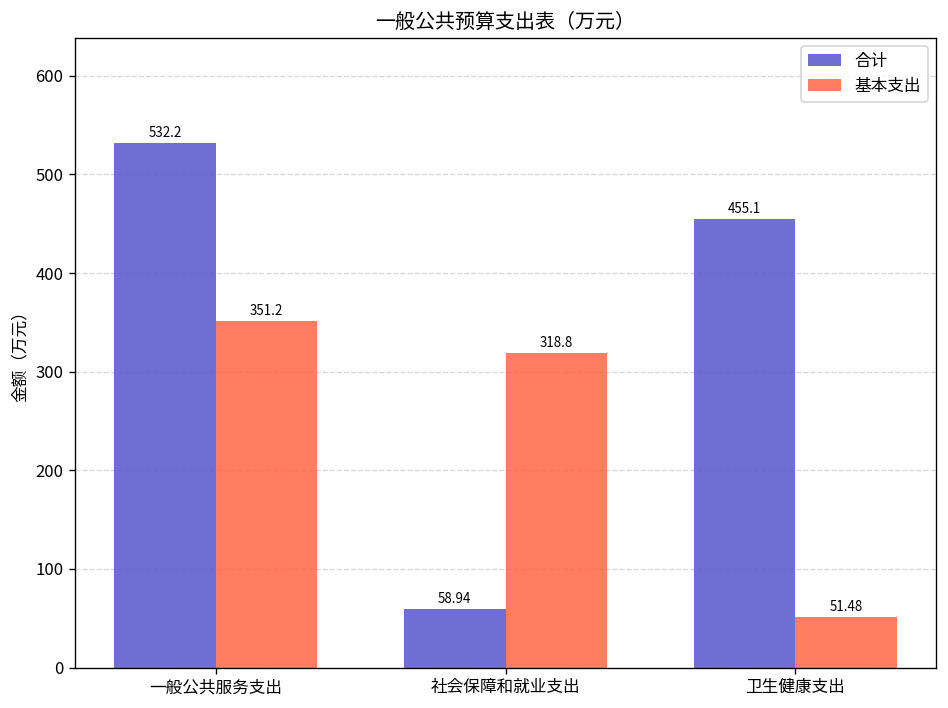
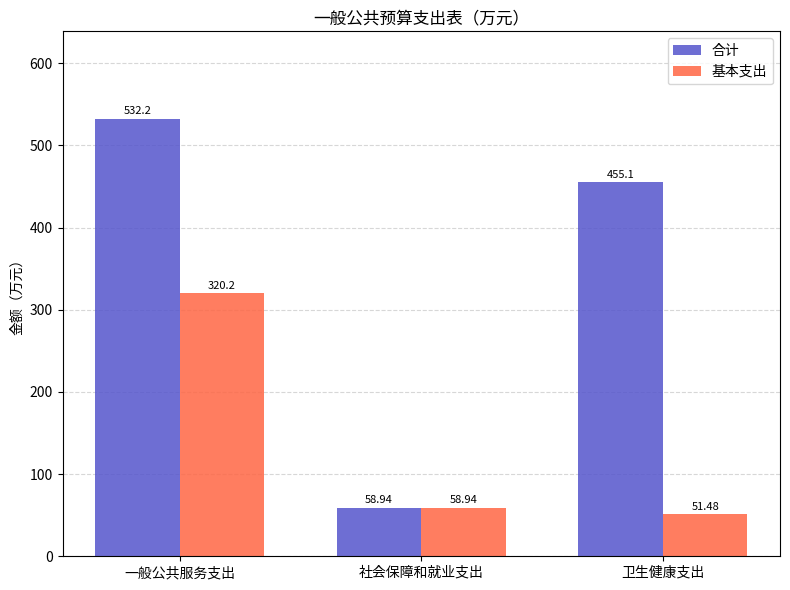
  {
    "合计": {
      "一般公共服务支出": 532.2,
      "社会保障和就业支出": 58.94,
      "卫生健康支出": 455.1
    },
    "基本支出": {
-     "一般公共服务支出": 351.2,
-     "社会保障和就业支出": 318.8,
+     "一般公共服务支出": 320.2,
+     "社会保障和就业支出": 58.94,
      "卫生健康支出": 51.48
    }
  }
